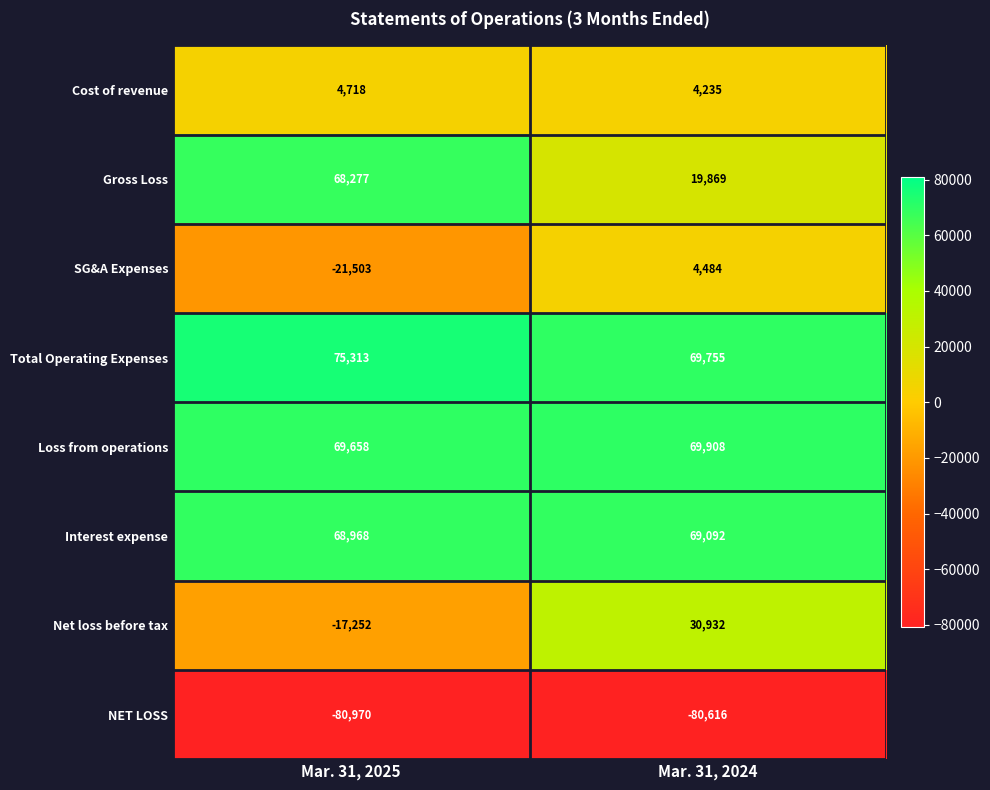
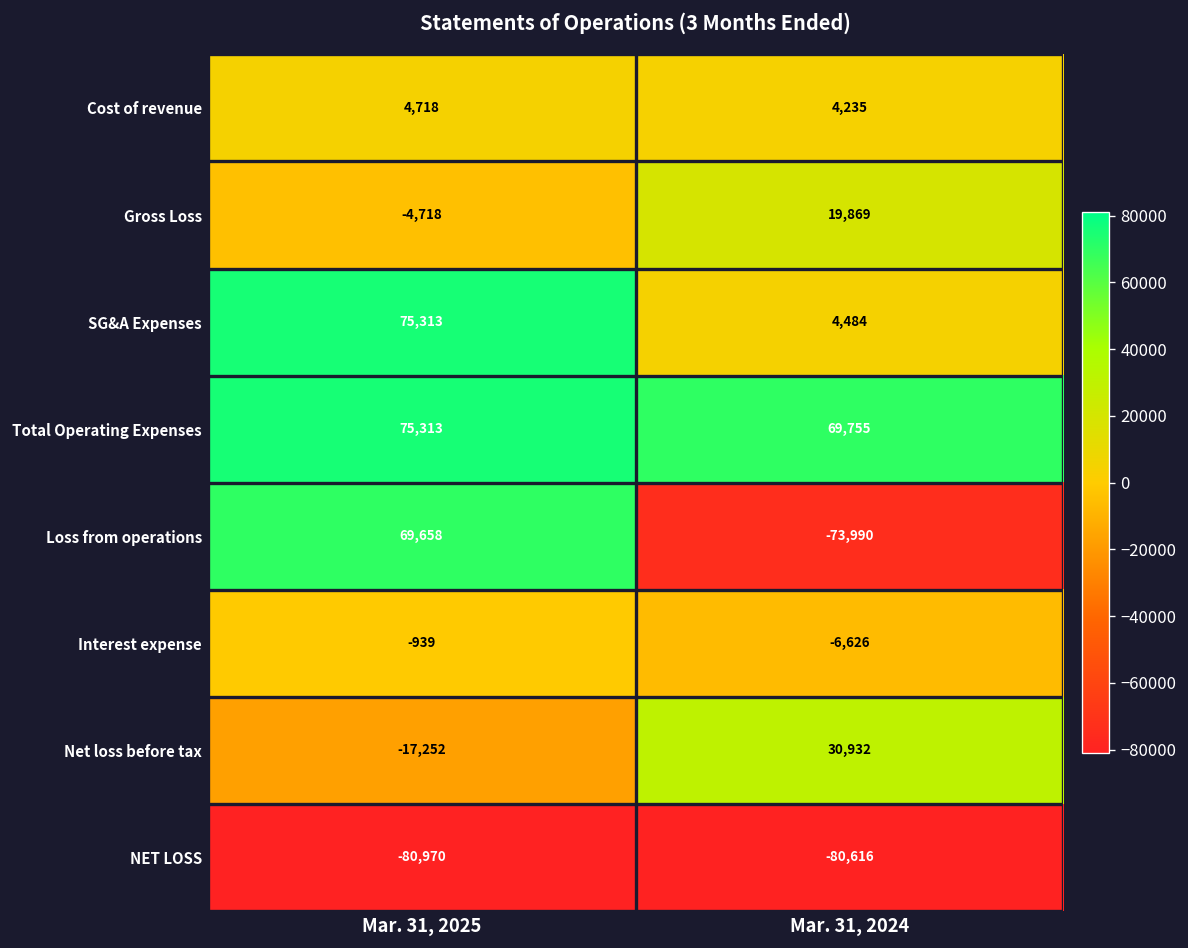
  {
    "Cost of revenue": {
      "Mar. 31, 2025": "4,718",
      "Mar. 31, 2024": "4,235"
    },
    "Gross Loss": {
-     "Mar. 31, 2025": "68,277",
+     "Mar. 31, 2025": "-4,718",
      "Mar. 31, 2024": "19,869"
    },
    "SG&A Expenses": {
-     "Mar. 31, 2025": "-21,503",
+     "Mar. 31, 2025": "75,313",
      "Mar. 31, 2024": "4,484"
    },
    "Total Operating Expenses": {
      "Mar. 31, 2025": "75,313",
      "Mar. 31, 2024": "69,755"
    },
    "Loss from operations": {
      "Mar. 31, 2025": "69,658",
-     "Mar. 31, 2024": "69,908"
+     "Mar. 31, 2024": "-73,990"
    },
    "Interest expense": {
-     "Mar. 31, 2025": "68,968",
-     "Mar. 31, 2024": "69,092"
+     "Mar. 31, 2025": "-939",
+     "Mar. 31, 2024": "-6,626"
    },
    "Net loss before tax": {
      "Mar. 31, 2025": "-17,252",
      "Mar. 31, 2024": "30,932"
    },
    "NET LOSS": {
      "Mar. 31, 2025": "-80,970",
      "Mar. 31, 2024": "-80,616"
    }
  }
